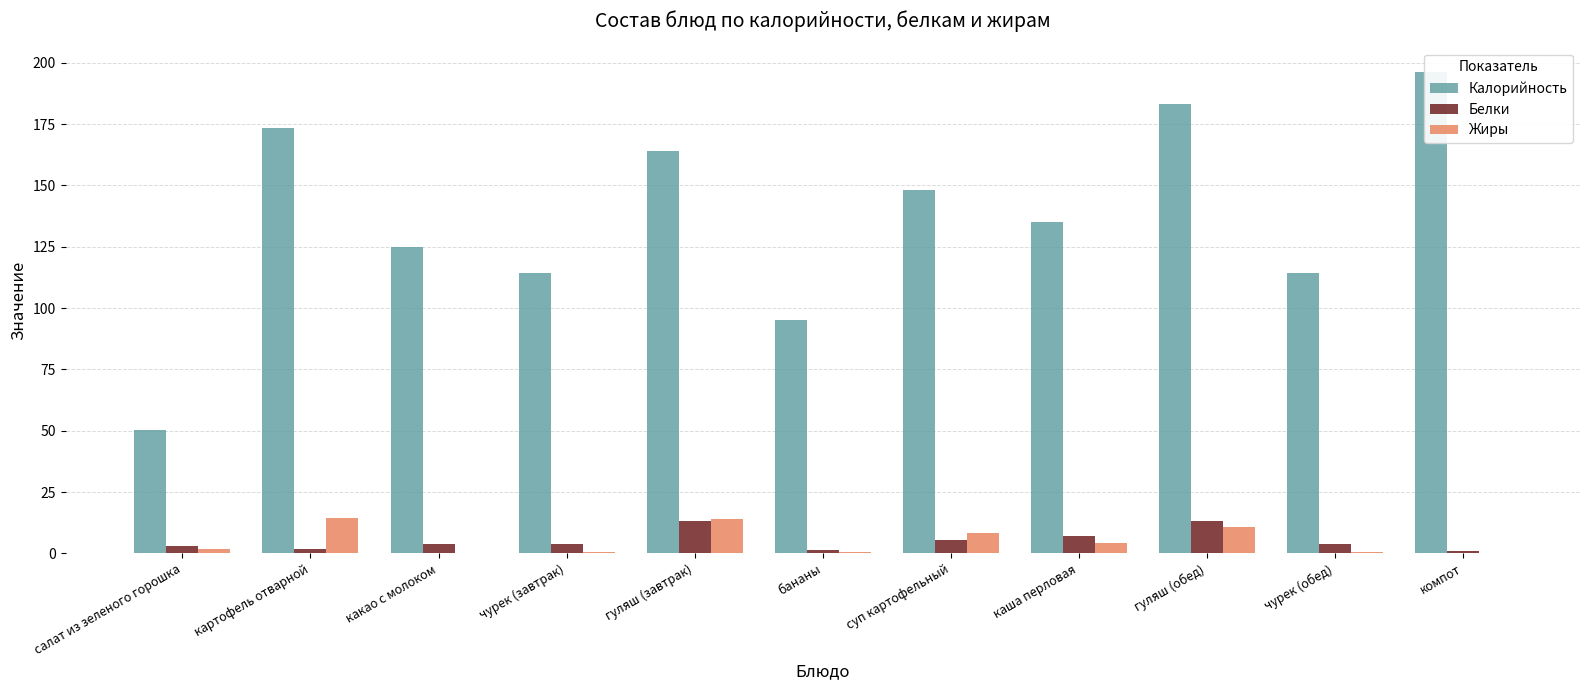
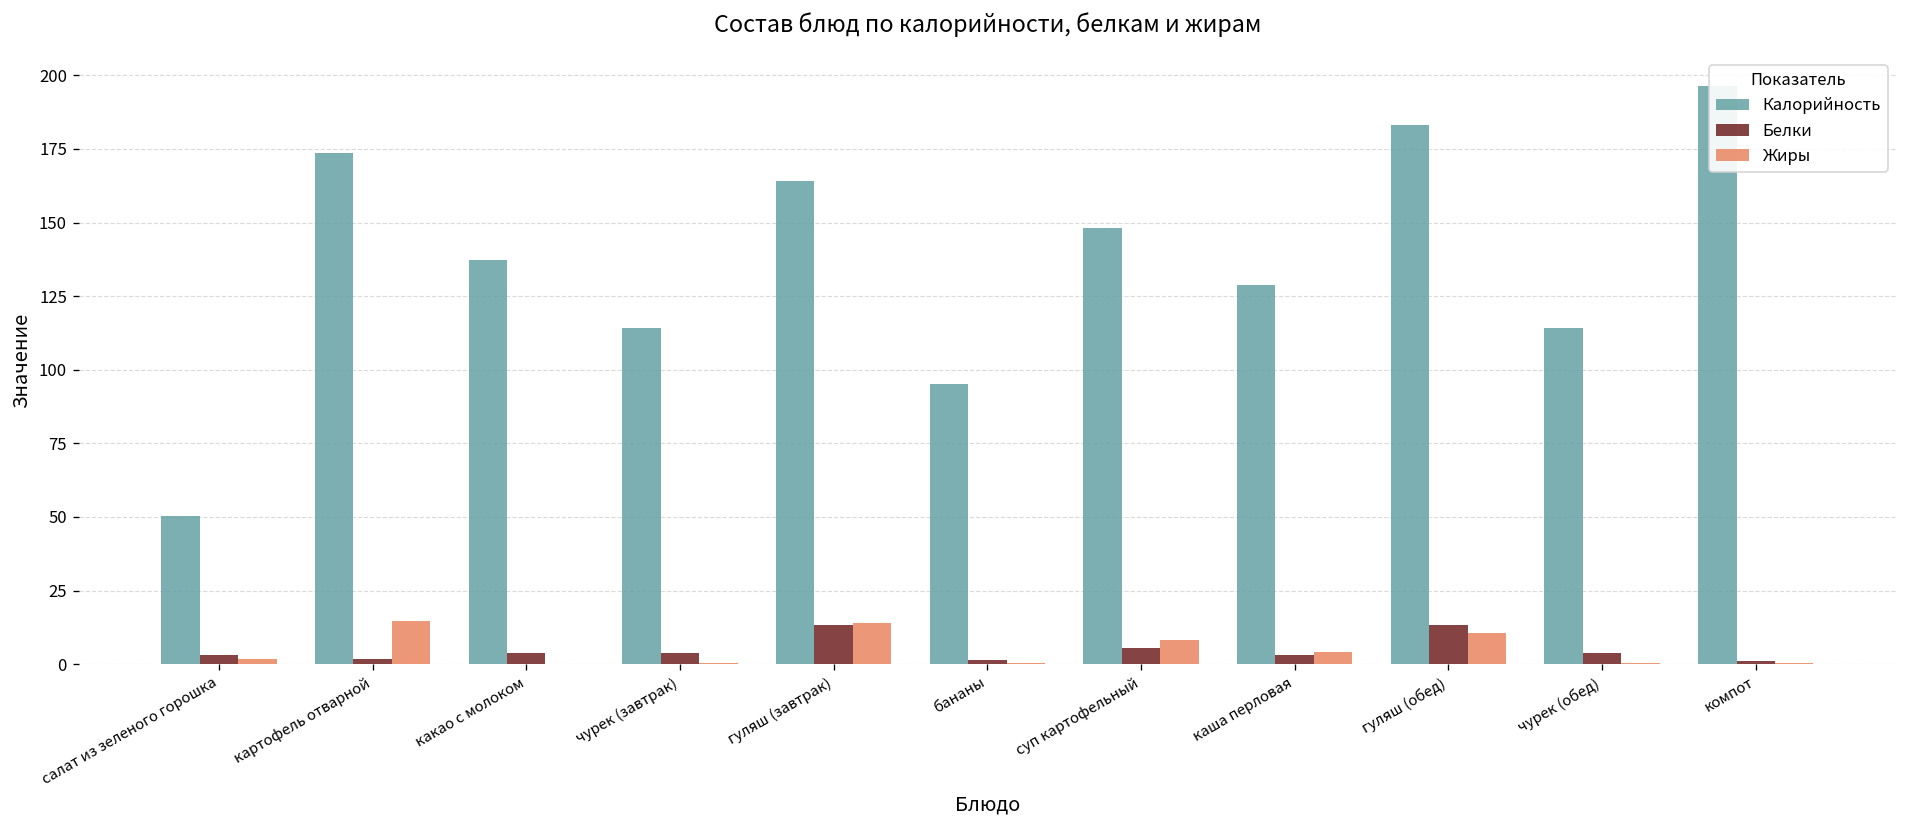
  {
    "Калорийность": {
      "салат из зеленого горошка": 50,
      "картофель отварной": 174,
-     "какао с молоком": 125,
+     "какао с молоком": 137,
      "чурек (завтрак)": 114,
      "гуляш (завтрак)": 164,
      "бананы": 95,
      "суп картофельный": 148,
-     "каша перловая": 135,
+     "каша перловая": 129,
      "гуляш (обед)": 183,
      "чурек (обед)": 114
    },
    "Белки": {
      "салат из зеленого горошка": 3,
      "картофель отварной": 2,
      "какао с молоком": 4,
      "чурек (завтрак)": 4,
      "гуляш (завтрак)": 13,
      "бананы": 2,
      "суп картофельный": 5,
-     "каша перловая": 7,
+     "каша перловая": 3,
      "гуляш (обед)": 13,
      "чурек (обед)": 4,
      "компот": 1
    },
    "Жиры": {
      "салат из зеленого горошка": 2,
      "картофель отварной": 15,
      "гуляш (завтрак)": 14,
      "суп картофельный": 8,
      "каша перловая": 4,
      "гуляш (обед)": 11
    }
  }
